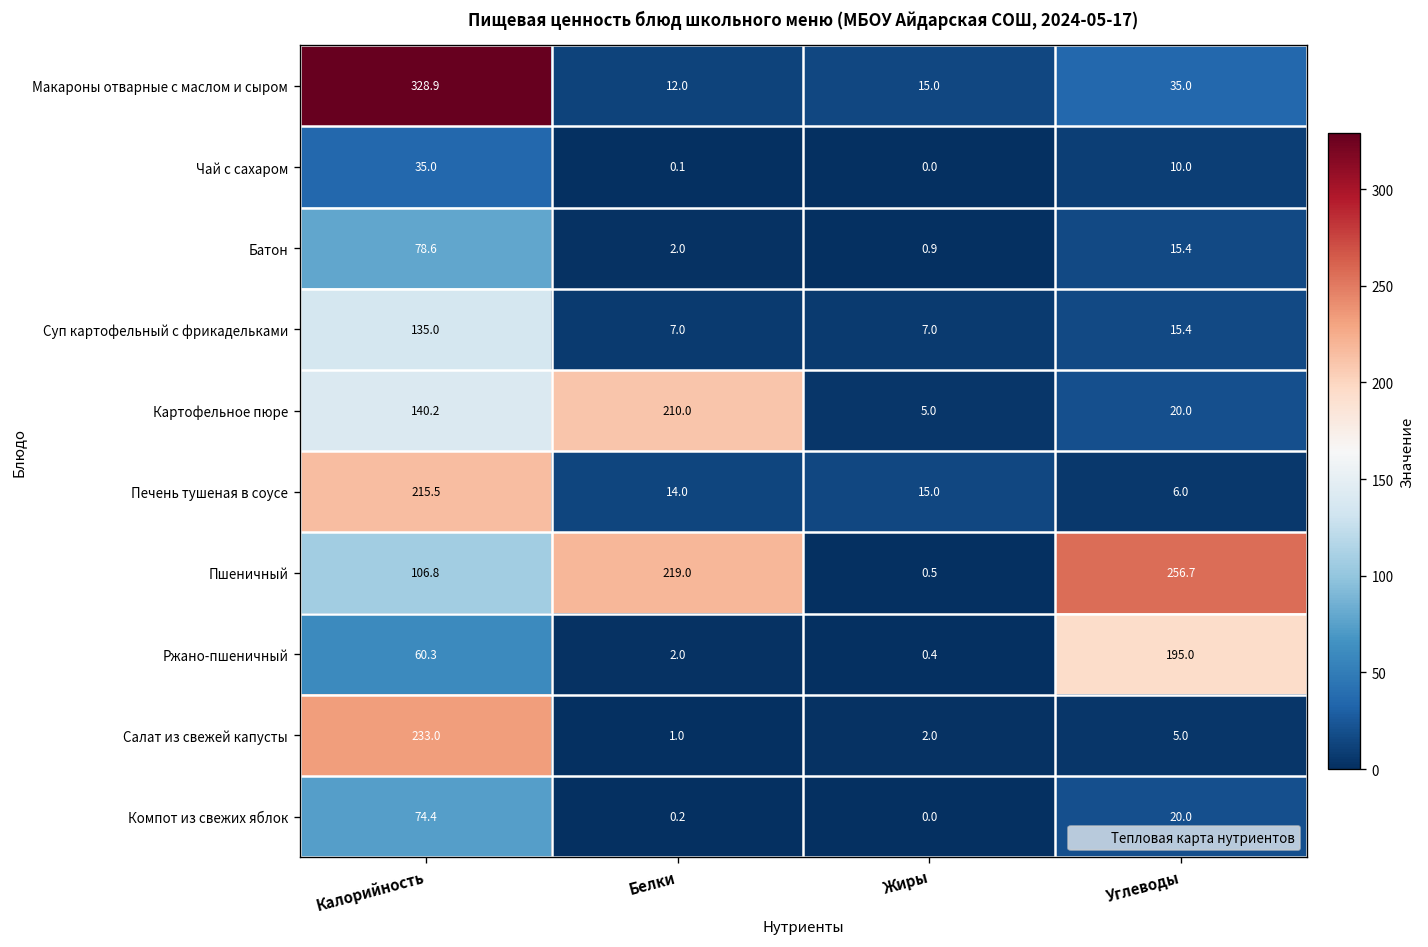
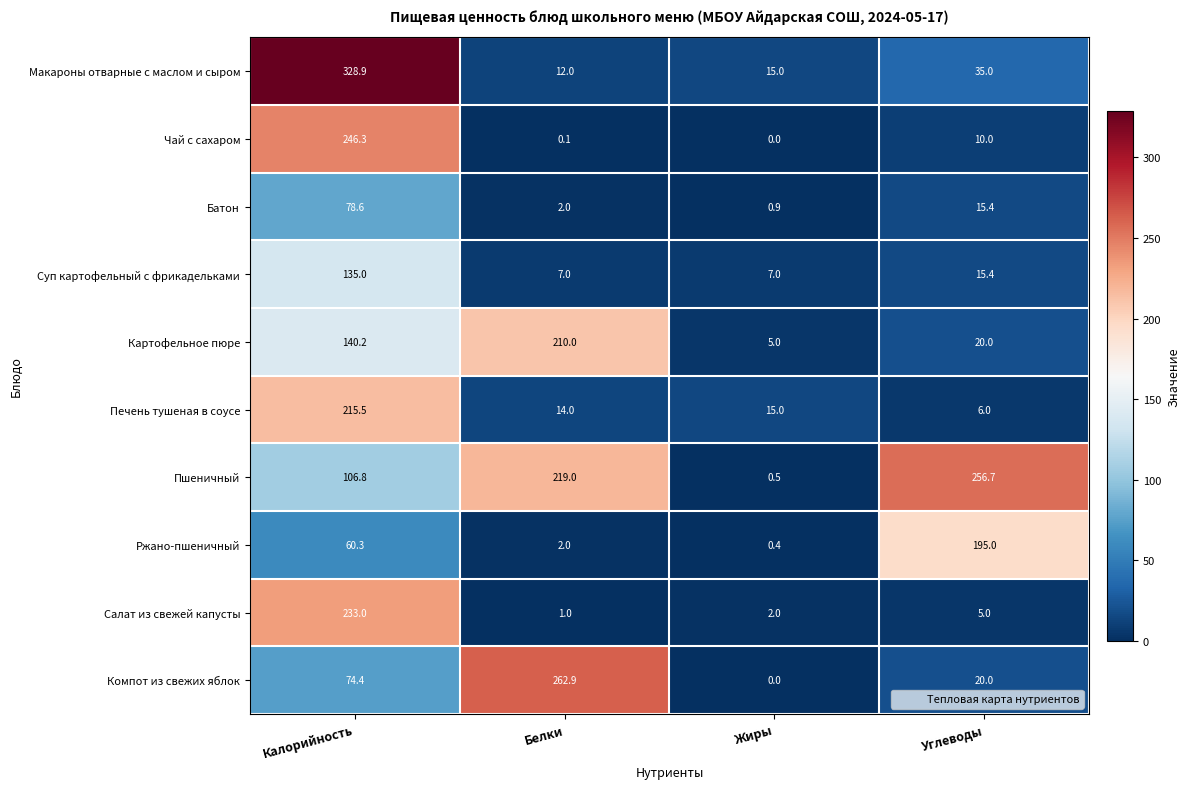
  {
    "Макароны отварные с маслом и сыром": {
      "Калорийность": 328.9,
      "Белки": 12.0,
      "Жиры": 15.0,
      "Углеводы": 35.0
    },
    "Чай с сахаром": {
-     "Калорийность": 35.0,
+     "Калорийность": 246.3,
      "Белки": 0.1,
      "Жиры": 0.0,
      "Углеводы": 10.0
    },
    "Батон": {
      "Калорийность": 78.6,
      "Белки": 2.0,
      "Жиры": 0.9,
      "Углеводы": 15.4
    },
    "Суп картофельный с фрикадельками": {
      "Калорийность": 135.0,
      "Белки": 7.0,
      "Жиры": 7.0,
      "Углеводы": 15.4
    },
    "Картофельное пюре": {
      "Калорийность": 140.2,
      "Белки": 210.0,
      "Жиры": 5.0,
      "Углеводы": 20.0
    },
    "Печень тушеная в соусе": {
      "Калорийность": 215.5,
      "Белки": 14.0,
      "Жиры": 15.0,
      "Углеводы": 6.0
    },
    "Пшеничный": {
      "Калорийность": 106.8,
      "Белки": 219.0,
      "Жиры": 0.5,
      "Углеводы": 256.7
    },
    "Ржано-пшеничный": {
      "Калорийность": 60.3,
      "Белки": 2.0,
      "Жиры": 0.4,
      "Углеводы": 195.0
    },
    "Салат из свежей капусты": {
      "Калорийность": 233.0,
      "Белки": 1.0,
      "Жиры": 2.0,
      "Углеводы": 5.0
    },
    "Компот из свежих яблок": {
      "Калорийность": 74.4,
-     "Белки": 0.2,
+     "Белки": 262.9,
      "Жиры": 0.0,
      "Углеводы": 20.0
    }
  }
